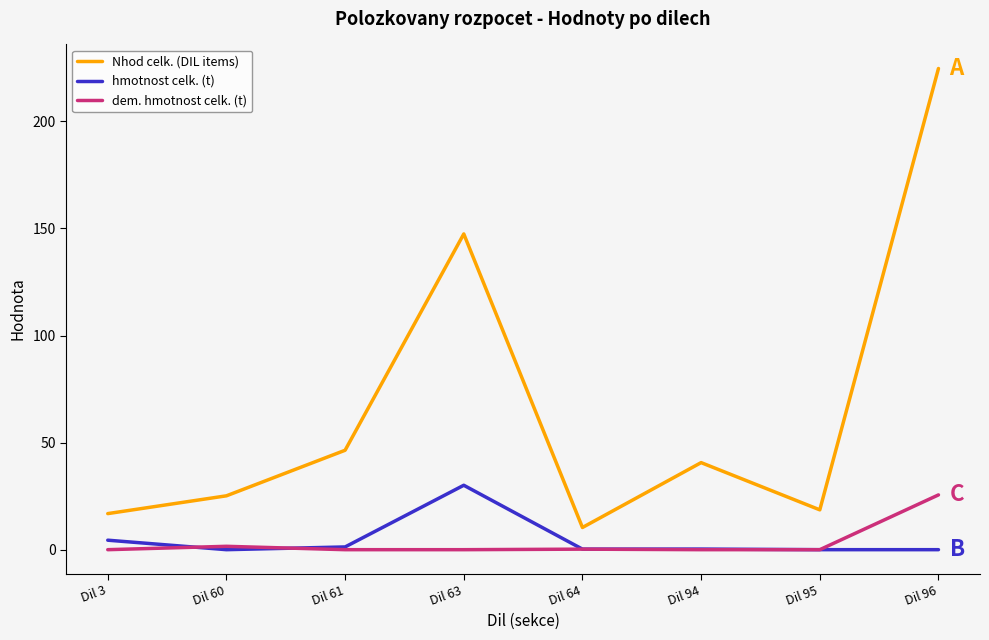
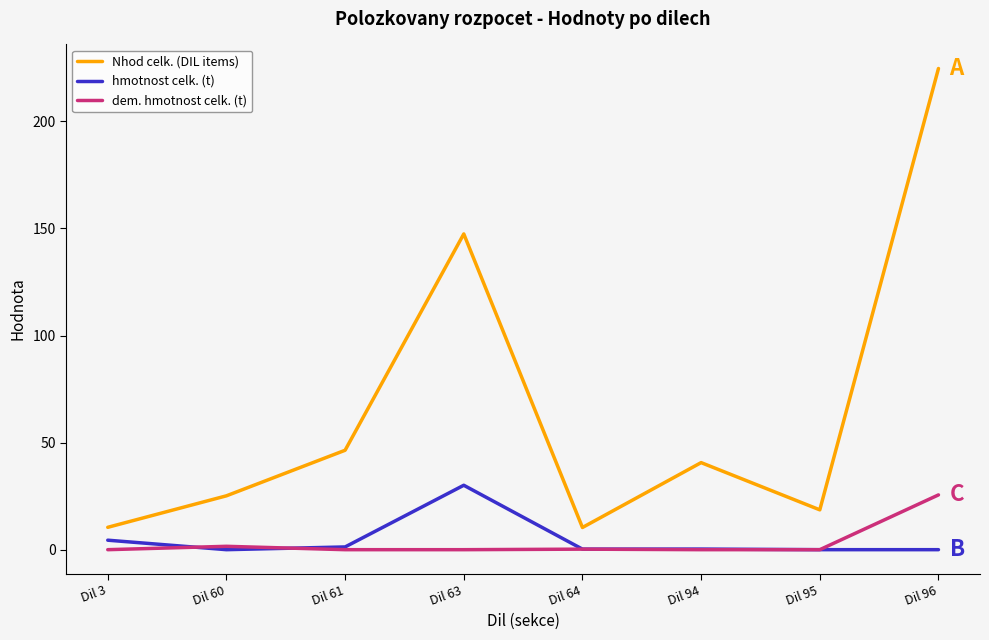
  {
    "Nhod celk. (DIL items)": {
-     "Dil 3": 17,
+     "Dil 3": 10,
      "Dil 60": 25,
      "Dil 61": 46,
      "Dil 63": 147,
      "Dil 64": 10,
      "Dil 94": 41,
      "Dil 95": 19,
      "Dil 96": 225
    },
    "hmotnost celk. (t)": {
      "Dil 3": 4,
      "Dil 60": 0,
      "Dil 61": 1,
      "Dil 63": 30,
      "Dil 96": 0
    },
    "dem. hmotnost celk. (t)": {
      "Dil 3": 0,
      "Dil 60": 2,
      "Dil 61": 0,
      "Dil 63": 0,
      "Dil 96": 26
    }
  }
